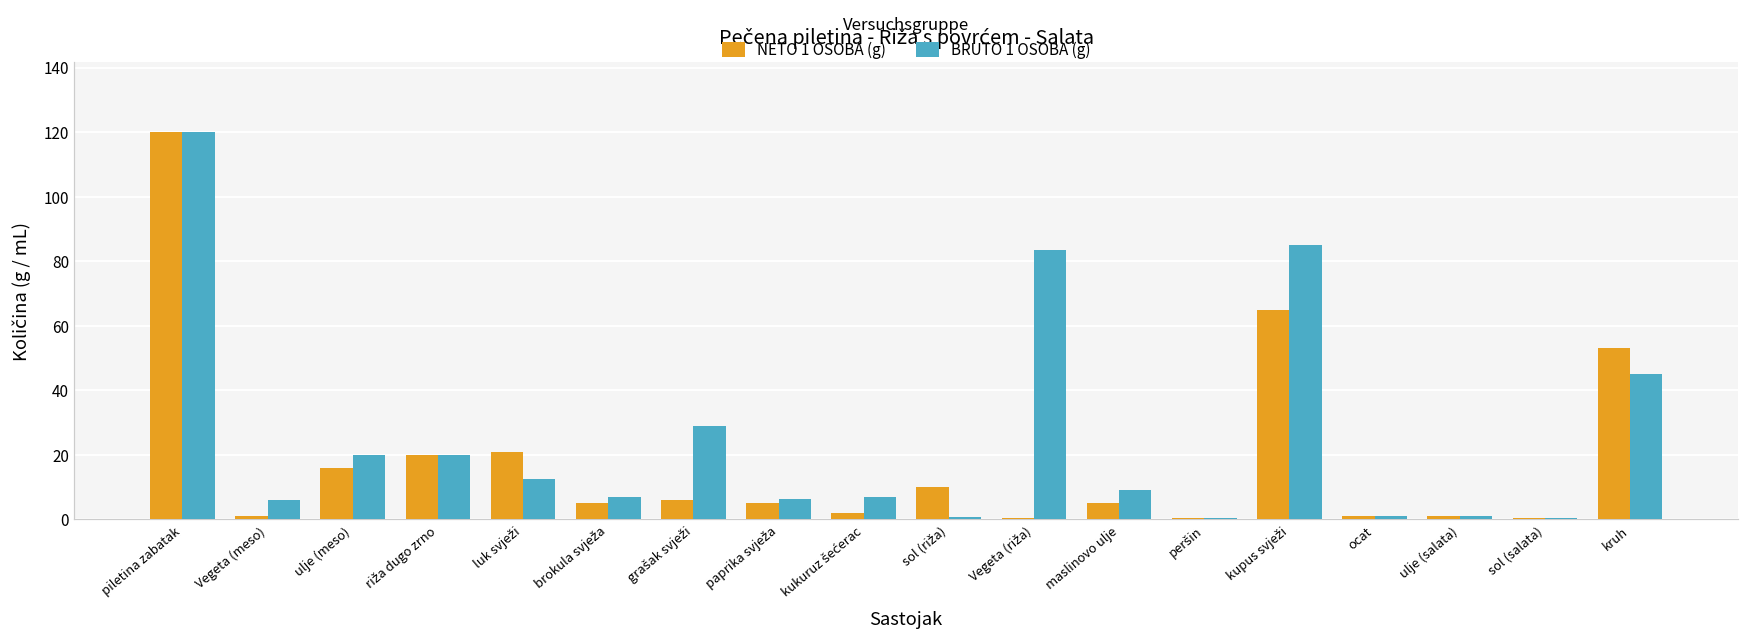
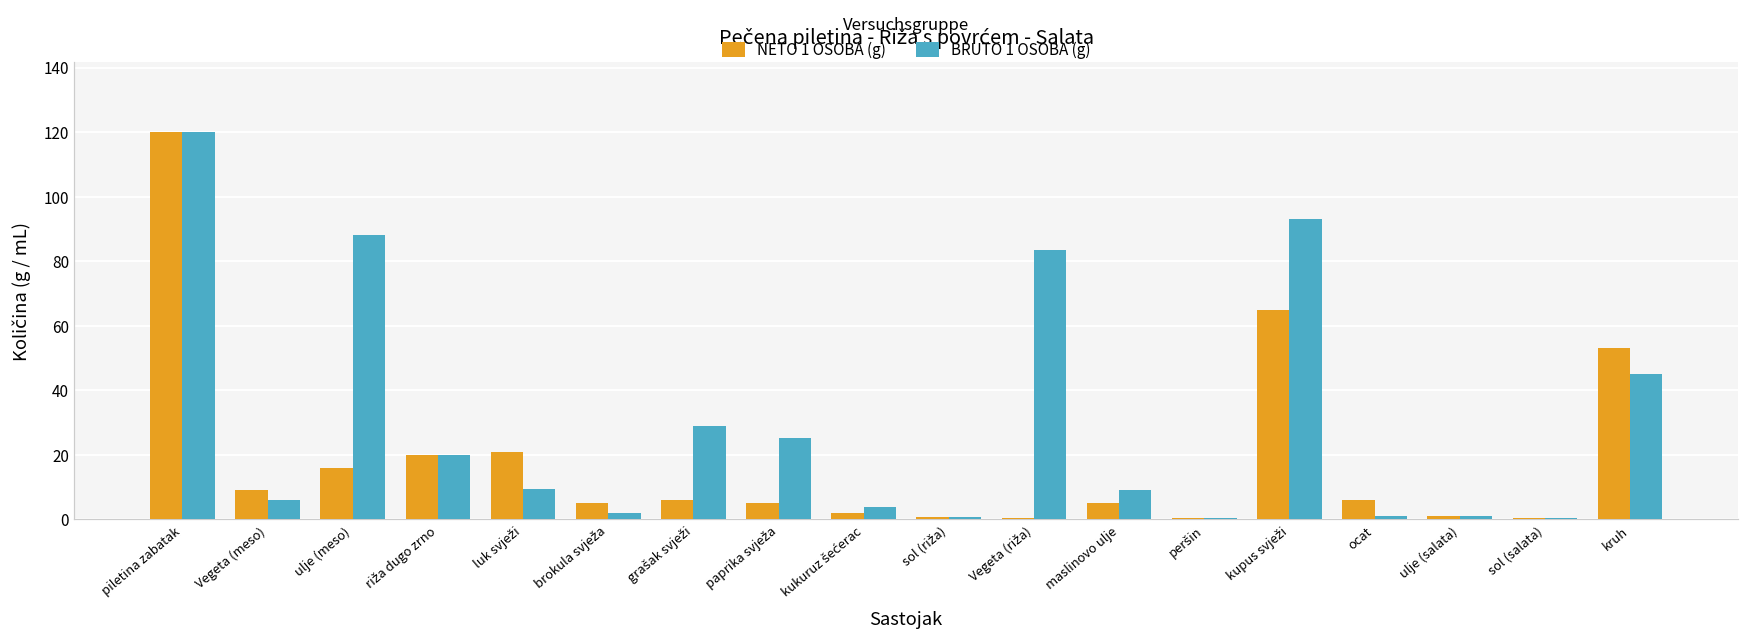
  {
    "NETO 1 OSOBA (g)": {
      "piletina zabatak": 120,
-     "Vegeta (meso)": 1,
+     "Vegeta (meso)": 9,
      "ulje (meso)": 16,
      "riža dugo zrno": 20,
      "luk svježi": 21,
      "brokula svježa": 5,
      "grašak svježi": 6,
      "paprika svježa": 5,
      "kukuruz šećerac": 2,
-     "sol (riža)": 10,
+     "sol (riža)": 1,
      "maslinovo ulje": 5,
      "kupus svježi": 65,
-     "ocat": 1,
+     "ocat": 6,
      "ulje (salata)": 1,
      "kruh": 53
    },
    "BRUTO 1 OSOBA (g)": {
      "piletina zabatak": 120,
      "Vegeta (meso)": 6,
-     "ulje (meso)": 20,
+     "ulje (meso)": 88,
      "riža dugo zrno": 20,
-     "luk svježi": 13,
-     "brokula svježa": 7,
+     "luk svježi": 10,
+     "brokula svježa": 2,
      "grašak svježi": 29,
-     "paprika svježa": 6,
-     "kukuruz šećerac": 7,
+     "paprika svježa": 25,
+     "kukuruz šećerac": 4,
      "Vegeta (riža)": 84,
      "maslinovo ulje": 9,
-     "kupus svježi": 85,
+     "kupus svježi": 93,
      "ocat": 1,
      "ulje (salata)": 1,
      "kruh": 45
    }
  }
